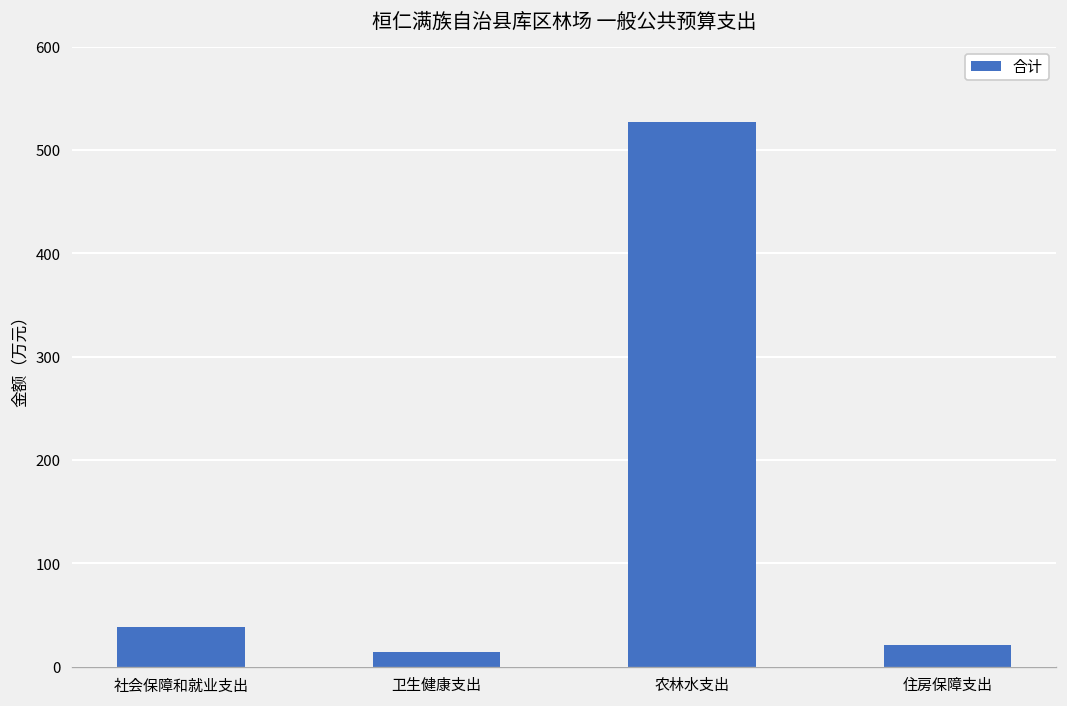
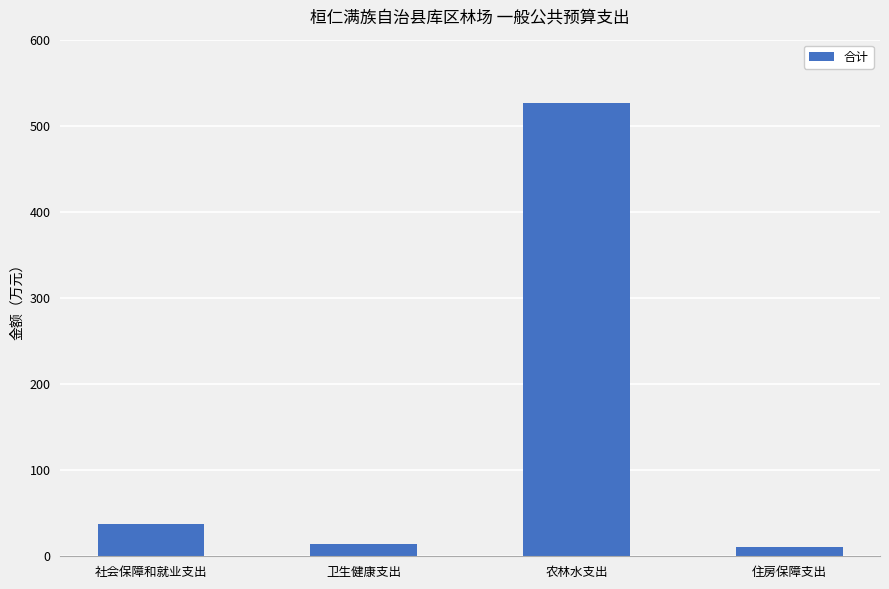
  {
    "社会保障和就业支出": 40,
    "卫生健康支出": 10,
    "农林水支出": 530,
-   "住房保障支出": 20
+   "住房保障支出": 10
  }
